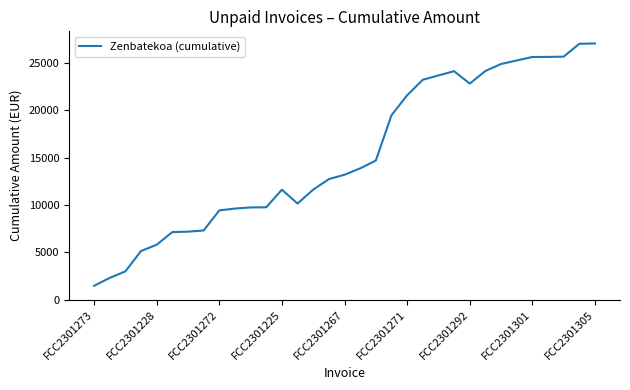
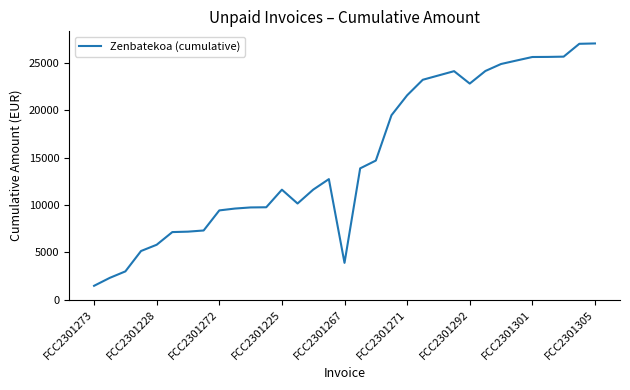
  {
    "FCC2301273": 1000,
    "FCC2301228": 6000,
    "FCC2301272": 9000,
    "FCC2301225": 12000,
-   "FCC2301267": 13000,
+   "FCC2301267": 4000,
    "FCC2301271": 22000,
    "FCC2301292": 23000,
    "FCC2301301": 26000,
    "FCC2301305": 27000
  }
